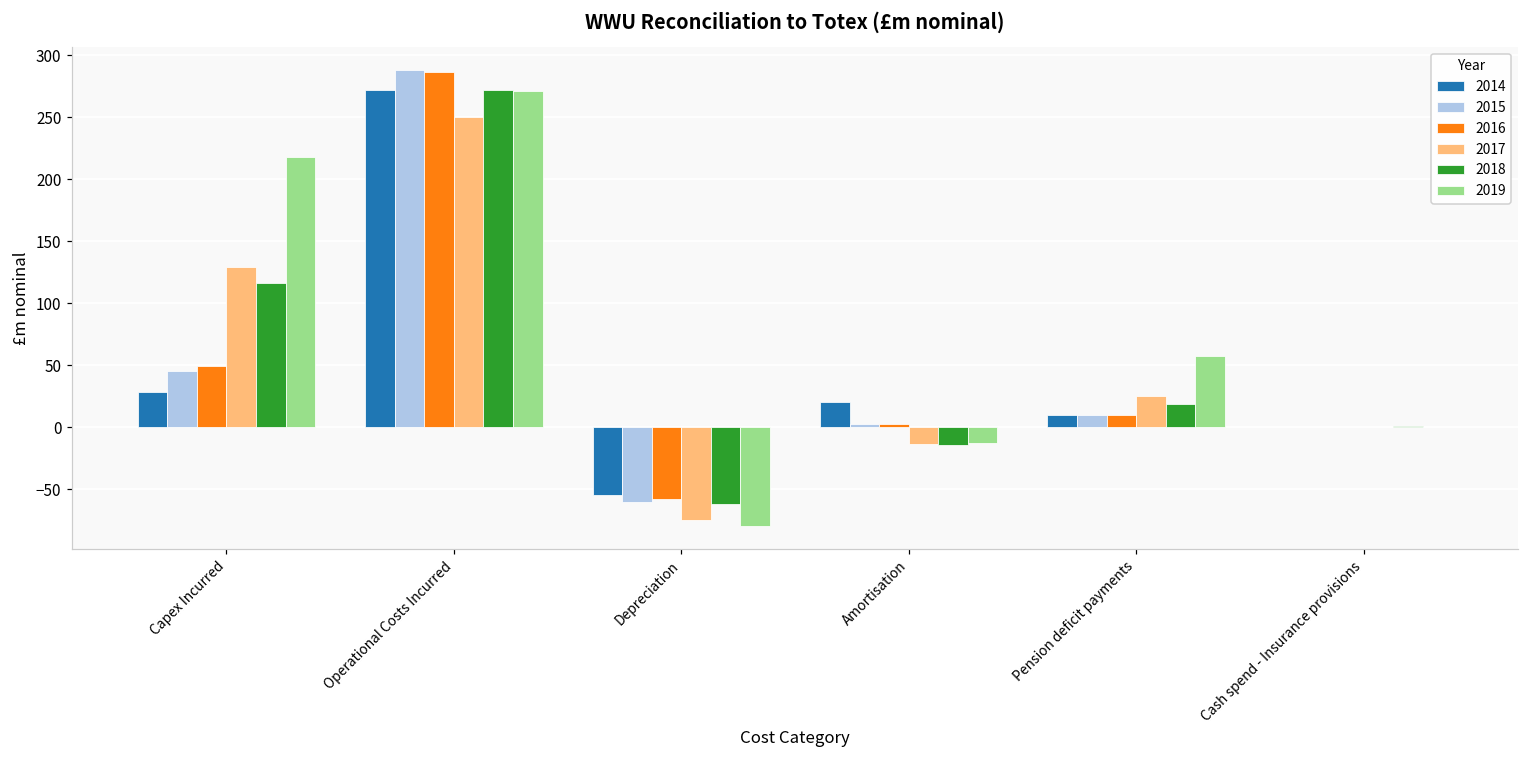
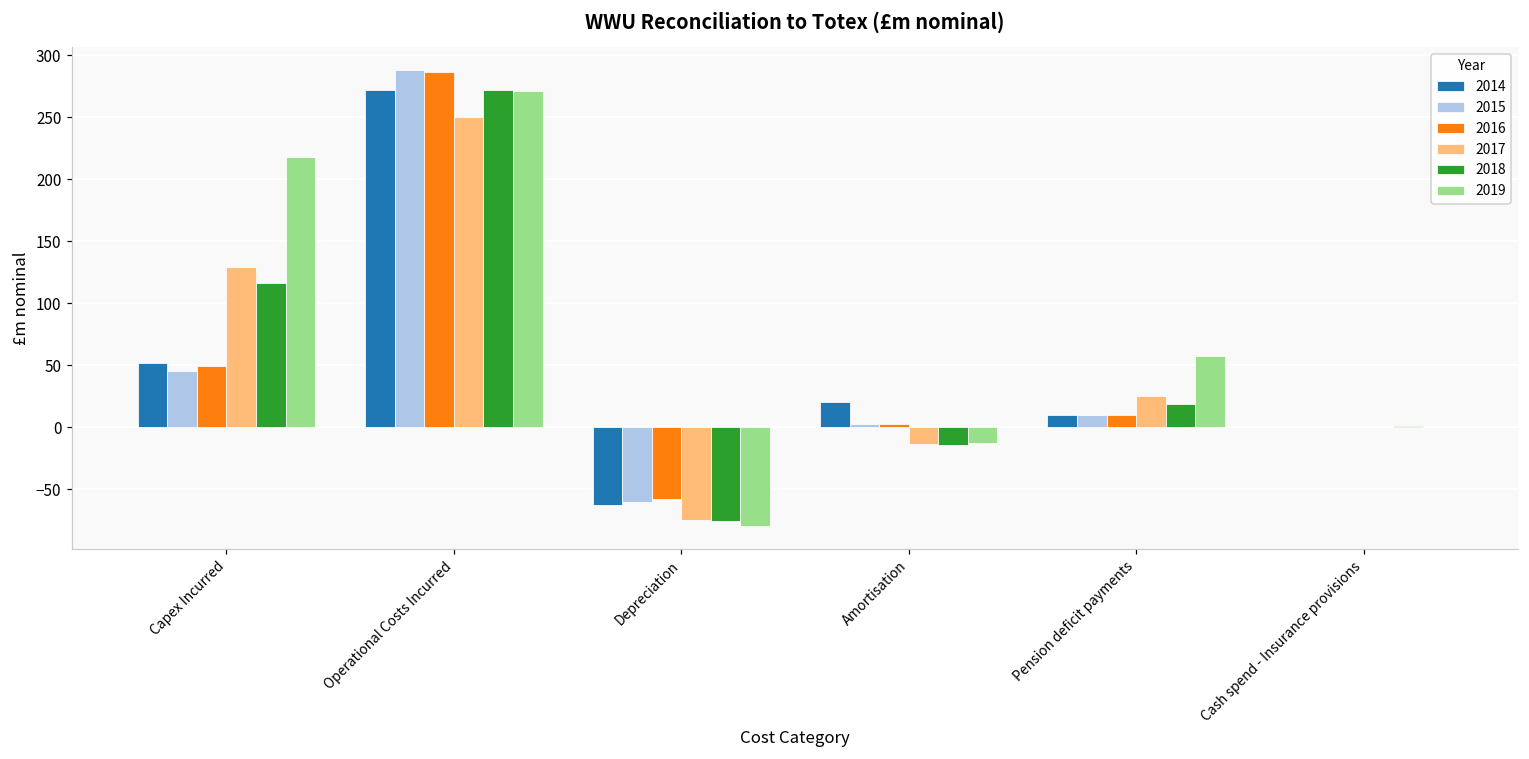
  {
    "2014": {
-     "Capex Incurred": 28,
+     "Capex Incurred": 52,
      "Operational Costs Incurred": 272,
-     "Depreciation": -55,
+     "Depreciation": -63,
      "Amortisation": 21,
      "Pension deficit payments": 10
    },
    "2015": {
      "Capex Incurred": 45,
      "Operational Costs Incurred": 289,
      "Depreciation": -60,
      "Amortisation": 2,
      "Pension deficit payments": 10
    },
    "2016": {
      "Capex Incurred": 50,
      "Operational Costs Incurred": 287,
      "Depreciation": -58,
      "Amortisation": 3,
      "Pension deficit payments": 10
    },
    "2017": {
      "Capex Incurred": 130,
      "Operational Costs Incurred": 251,
      "Depreciation": -75,
      "Amortisation": -14,
      "Pension deficit payments": 26
    },
    "2018": {
      "Capex Incurred": 117,
      "Operational Costs Incurred": 272,
-     "Depreciation": -62,
+     "Depreciation": -76,
      "Amortisation": -14,
      "Pension deficit payments": 18
    },
    "2019": {
      "Capex Incurred": 218,
      "Operational Costs Incurred": 272,
      "Depreciation": -80,
      "Amortisation": -13,
      "Pension deficit payments": 57
    }
  }
